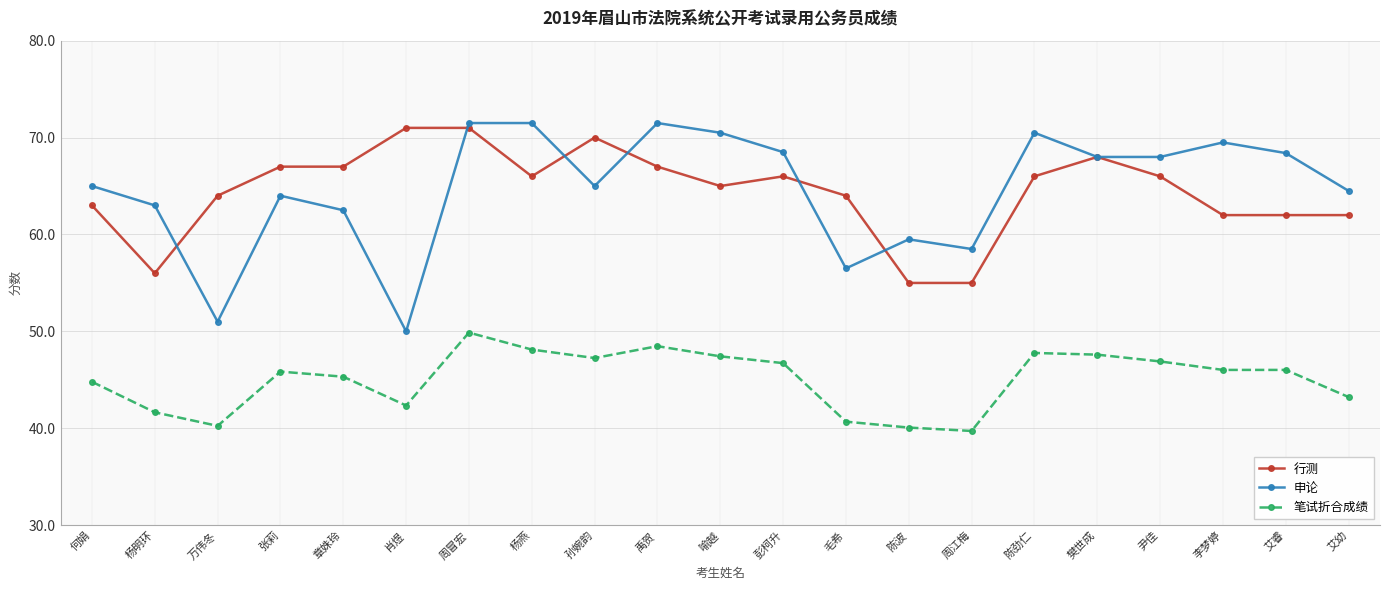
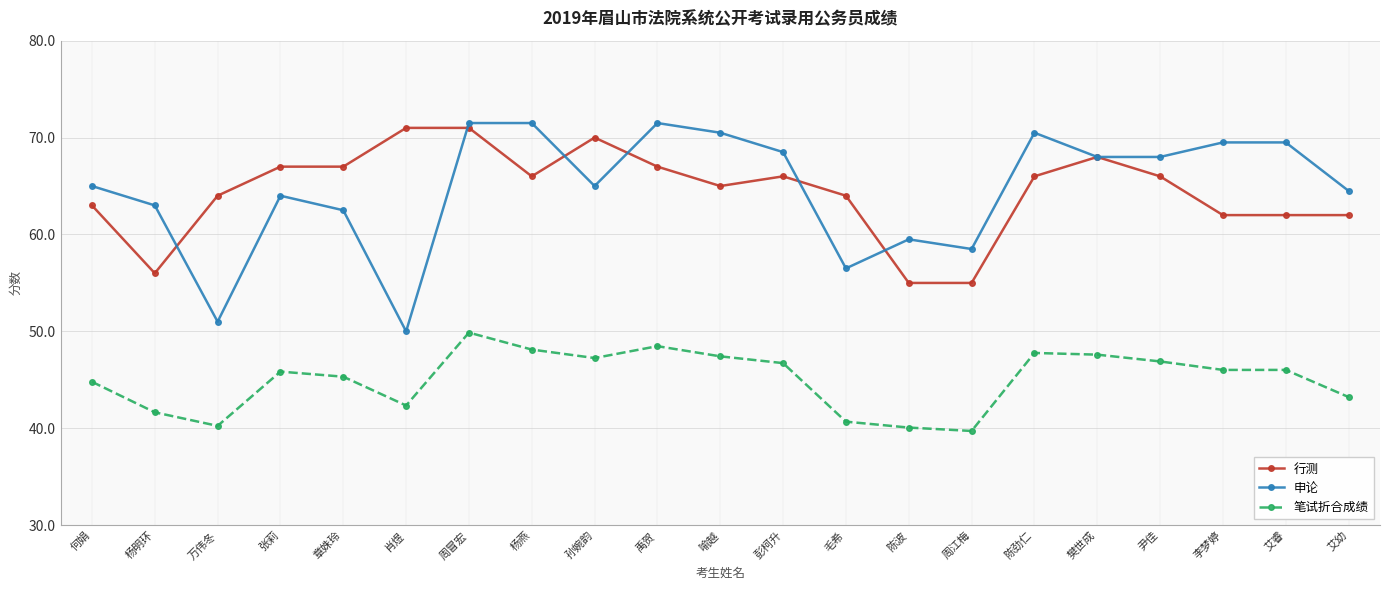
  {
    "行测": {
      "何娟": 63,
      "杨明环": 56,
      "万伟冬": 64,
      "张莉": 67,
      "章姝玲": 67,
      "肖煜": 71,
      "周冒宏": 71,
      "杨燕": 66,
      "孙婉韵": 70,
      "禹贺": 67,
      "喻越": 65,
      "彭柯升": 66,
      "毛希": 64,
      "陈波": 55,
      "周江梅": 55,
      "陈劲仁": 66,
      "尹佳": 66,
      "李梦婷": 62,
      "艾睿": 62,
      "艾幼": 62
    },
    "申论": {
      "何娟": 65,
      "杨明环": 63,
      "万伟冬": 51,
      "张莉": 64,
      "章姝玲": 63,
      "肖煜": 50,
      "周冒宏": 72,
      "杨燕": 72,
      "孙婉韵": 65,
      "禹贺": 72,
      "喻越": 71,
      "彭柯升": 69,
      "毛希": 57,
      "陈波": 60,
      "周江梅": 59,
      "陈劲仁": 71,
      "尹佳": 68,
      "李梦婷": 70,
-     "艾睿": 68,
+     "艾睿": 70,
      "艾幼": 65
    },
    "笔试折合成绩": {
      "何娟": 45,
      "杨明环": 42,
      "万伟冬": 40,
      "张莉": 46,
      "章姝玲": 45,
      "肖煜": 42,
      "周冒宏": 50,
      "杨燕": 48,
      "孙婉韵": 47,
      "禹贺": 48,
      "喻越": 47,
      "彭柯升": 47,
      "毛希": 41,
      "陈波": 40,
      "周江梅": 40,
      "陈劲仁": 48,
      "樊世成": 48,
      "尹佳": 47,
      "李梦婷": 46,
      "艾睿": 46,
      "艾幼": 43
    }
  }
